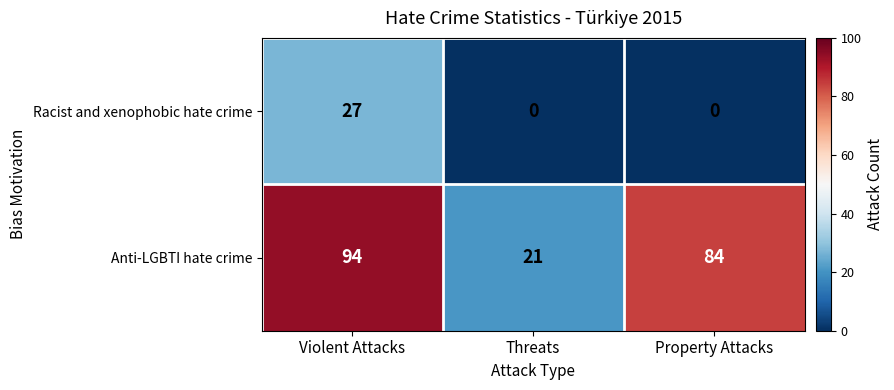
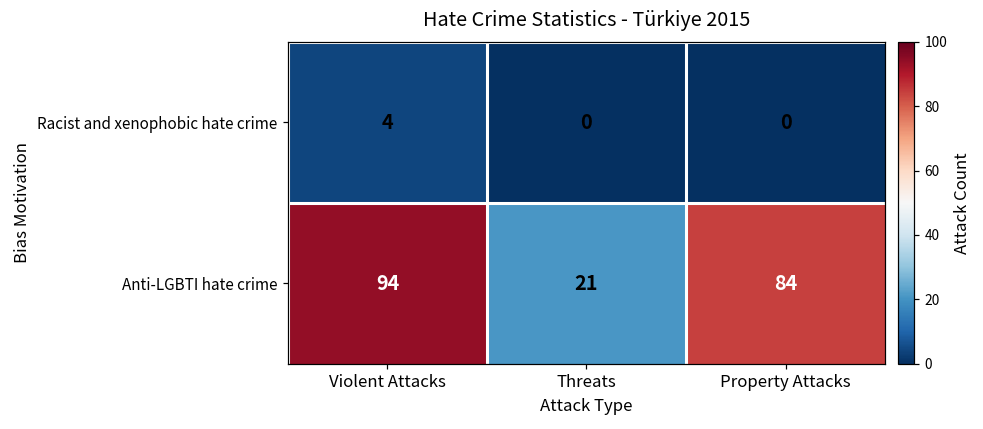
  {
    "Racist and xenophobic hate crime": {
-     "Violent Attacks": 27,
+     "Violent Attacks": 4,
      "Threats": 0,
      "Property Attacks": 0
    },
    "Anti-LGBTI hate crime": {
      "Violent Attacks": 94,
      "Threats": 21,
      "Property Attacks": 84
    }
  }
